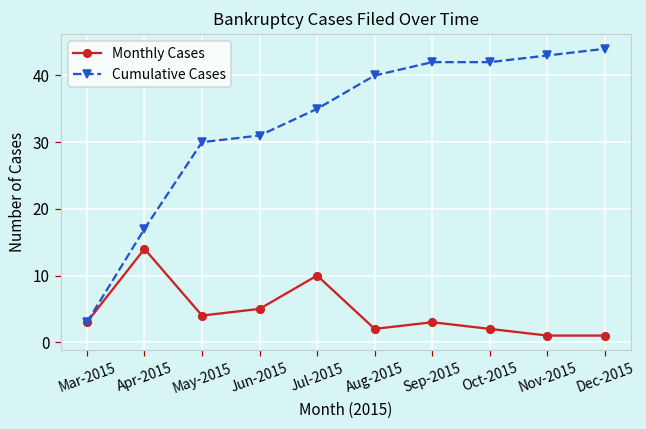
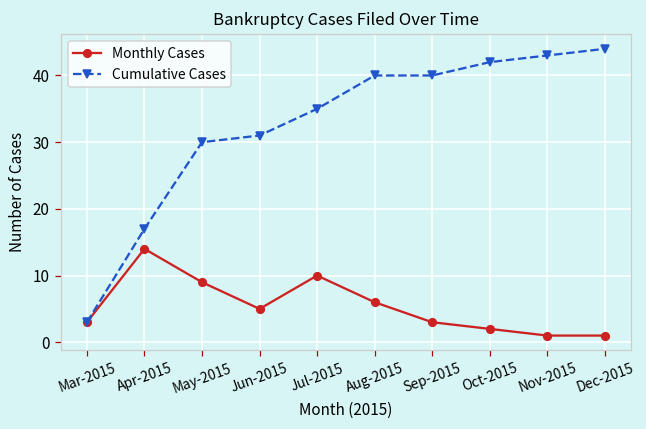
  {
    "Monthly Cases": {
      "Apr-2015": 14,
-     "May-2015": 4,
+     "May-2015": 9,
      "Jun-2015": 5,
      "Jul-2015": 10,
-     "Aug-2015": 2,
+     "Aug-2015": 6,
      "Sep-2015": 3,
      "Oct-2015": 2,
      "Nov-2015": 1,
      "Dec-2015": 1
    },
    "Cumulative Cases": {
      "Apr-2015": 17,
      "May-2015": 30,
      "Jun-2015": 31,
      "Jul-2015": 35,
      "Aug-2015": 40,
-     "Sep-2015": 42,
+     "Sep-2015": 40,
      "Oct-2015": 42,
      "Nov-2015": 43,
      "Dec-2015": 44
    }
  }
